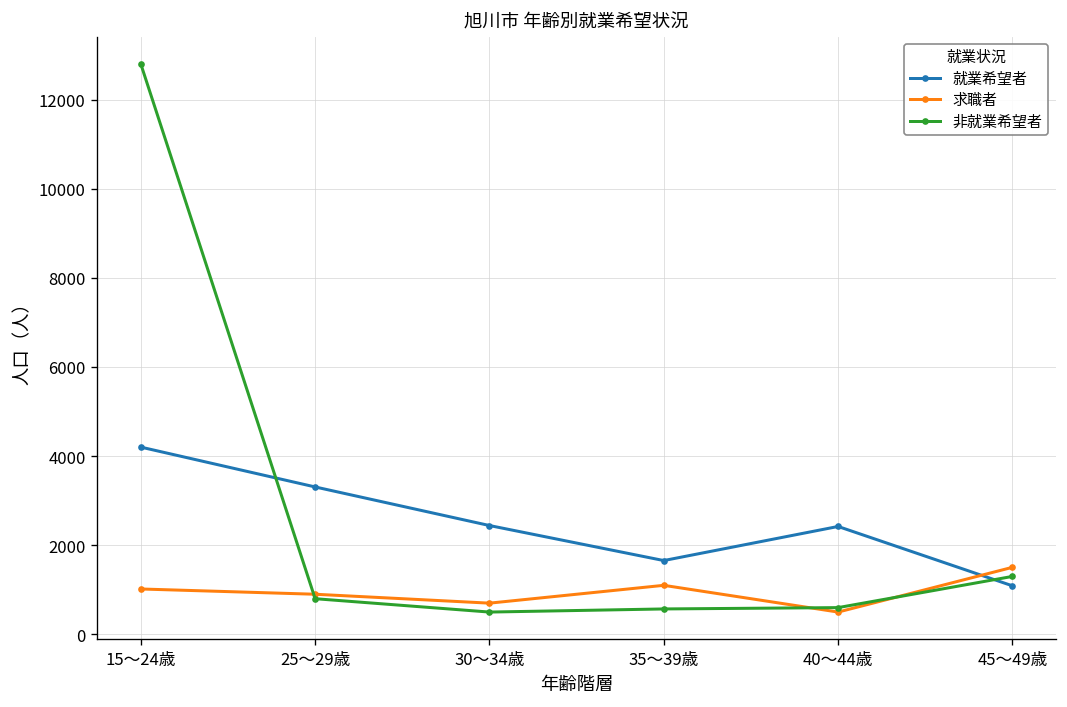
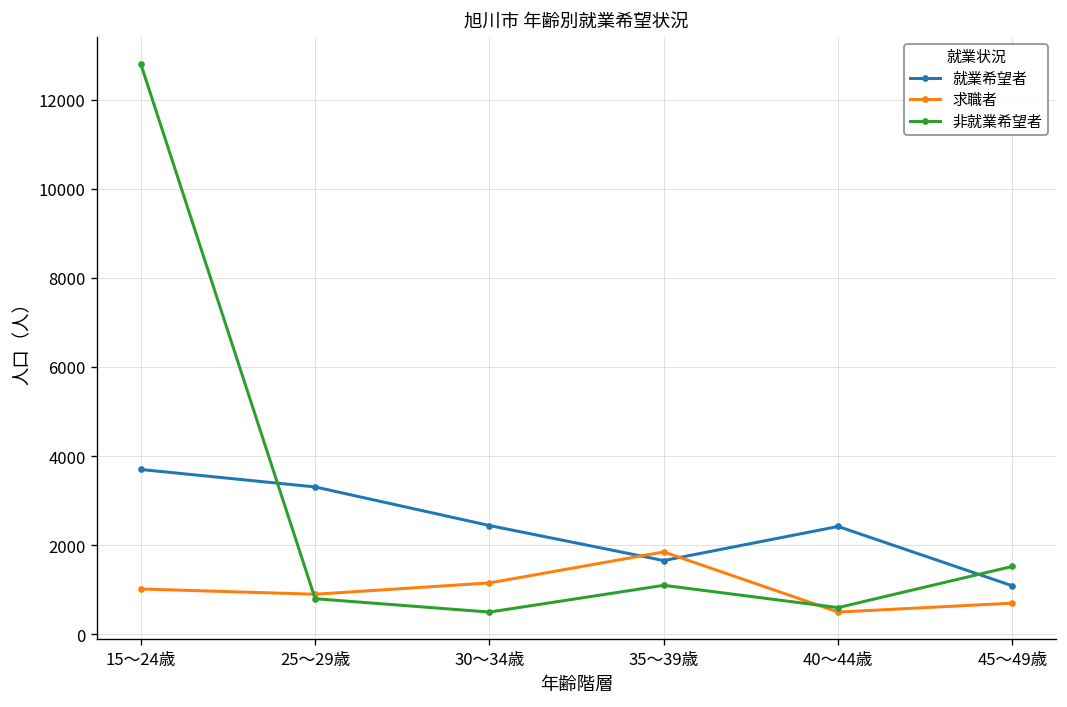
  {
    "就業希望者": {
-     "15～24歳": 4200,
+     "15～24歳": 3700,
      "25～29歳": 3300,
      "30～34歳": 2400,
      "35～39歳": 1700,
      "40～44歳": 2400,
      "45～49歳": 1100
    },
    "求職者": {
      "15～24歳": 1000,
      "25～29歳": 900,
-     "30～34歳": 700,
-     "35～39歳": 1100,
+     "30～34歳": 1200,
+     "35～39歳": 1900,
      "40～44歳": 500,
-     "45～49歳": 1500
+     "45～49歳": 700
    },
    "非就業希望者": {
      "15～24歳": 12800,
      "25～29歳": 800,
      "30～34歳": 500,
-     "35～39歳": 600,
+     "35～39歳": 1100,
      "40～44歳": 600,
-     "45～49歳": 1300
+     "45～49歳": 1500
    }
  }
